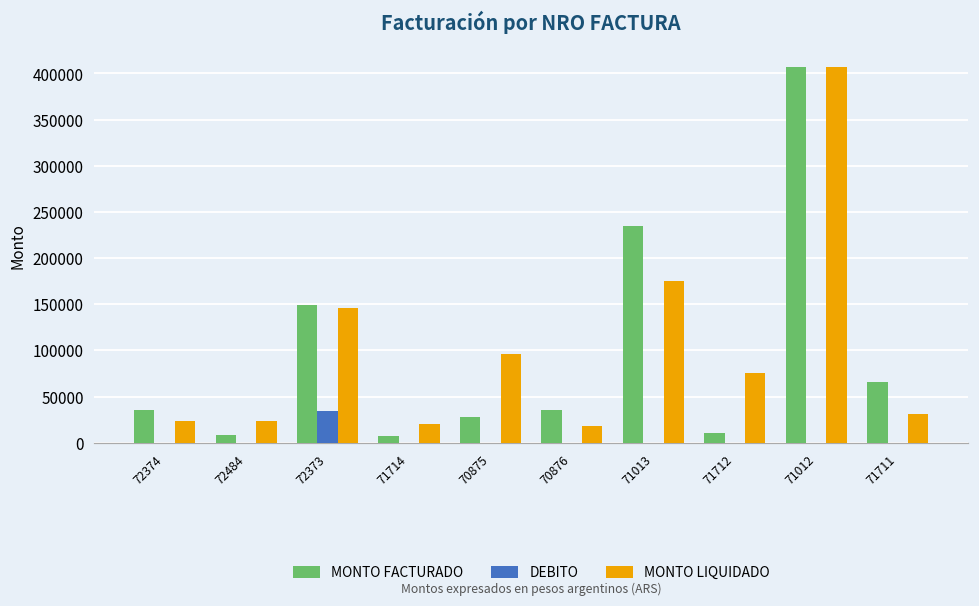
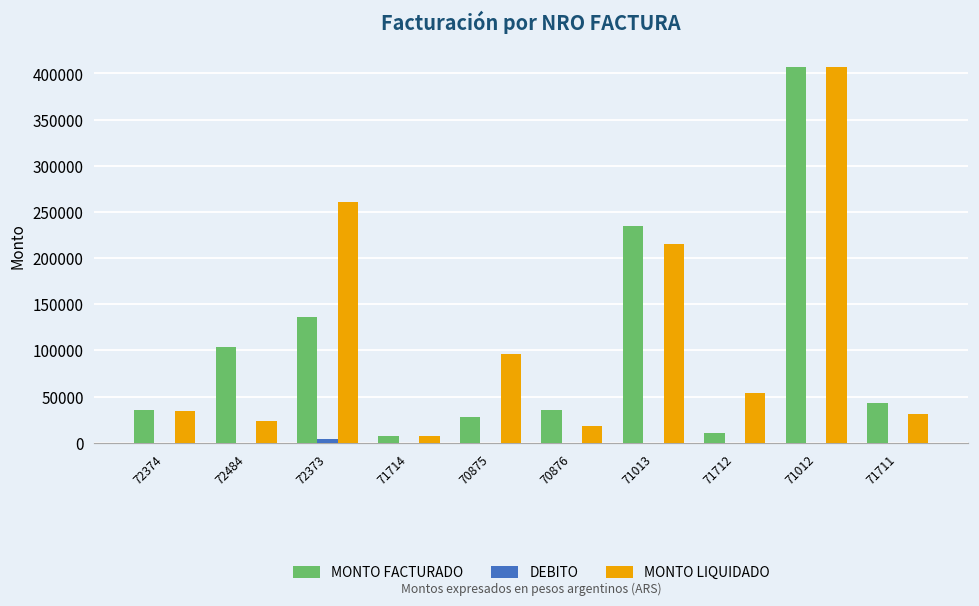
  {
    "MONTO FACTURADO": {
      "72374": 40000,
-     "72484": 10000,
-     "72373": 150000,
+     "72484": 100000,
+     "72373": 140000,
      "71714": 10000,
      "70875": 30000,
      "70876": 40000,
      "71013": 230000,
      "71712": 10000,
      "71012": 410000,
-     "71711": 70000
+     "71711": 40000
    },
    "DEBITO": {
      "72374": 0,
      "72484": 0,
-     "72373": 30000,
+     "72373": 0,
      "71714": 0,
      "70875": 0,
      "70876": 0,
      "71013": 0,
      "71712": 0,
      "71012": 0,
      "71711": 0
    },
    "MONTO LIQUIDADO": {
-     "72374": 20000,
+     "72374": 30000,
      "72484": 20000,
-     "72373": 150000,
-     "71714": 20000,
+     "72373": 260000,
+     "71714": 10000,
      "70875": 100000,
      "70876": 20000,
-     "71013": 180000,
-     "71712": 80000,
+     "71013": 220000,
+     "71712": 50000,
      "71012": 410000,
      "71711": 30000
    }
  }
